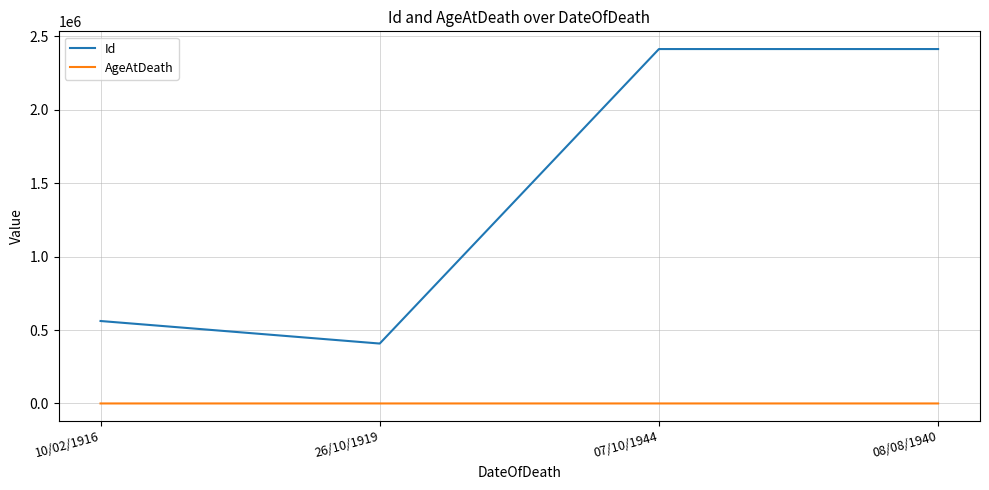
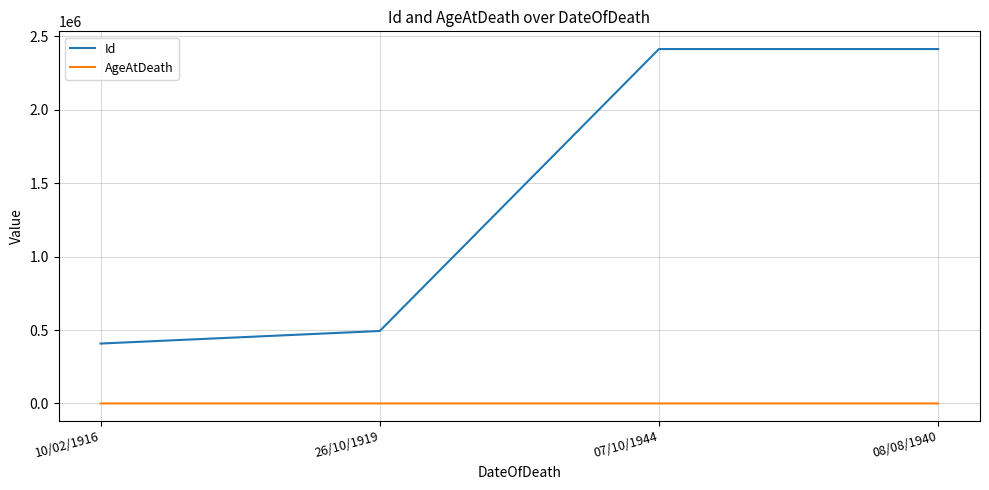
  {
    "Id": {
-     "10/02/1916": 560000,
-     "26/10/1919": 410000,
+     "10/02/1916": 410000,
+     "26/10/1919": 490000,
      "07/10/1944": 2410000,
      "08/08/1940": 2410000
    },
    "AgeAtDeath": {
      "10/02/1916": 0,
      "26/10/1919": 0,
      "07/10/1944": 0,
      "08/08/1940": 0
    }
  }
